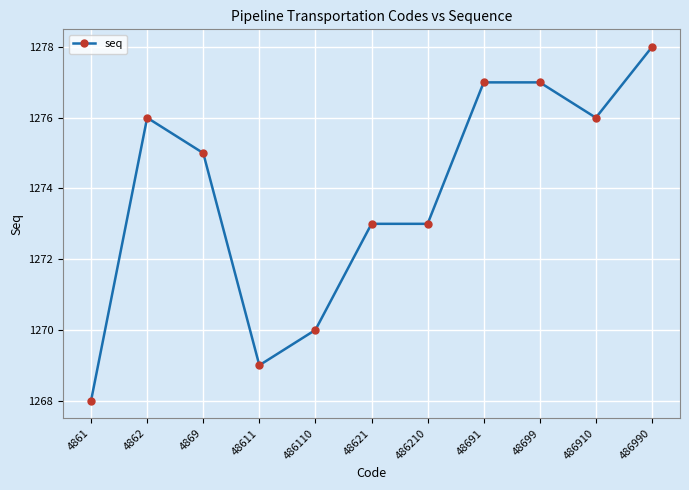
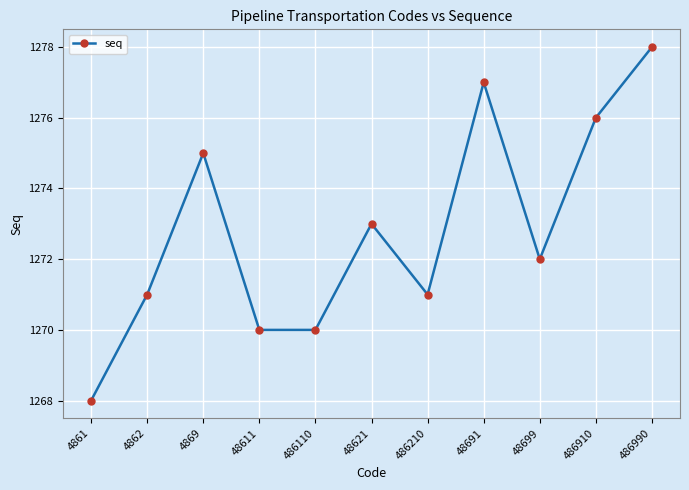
  {
    "4861": 1268,
-   "4862": 1276,
+   "4862": 1271,
    "4869": 1275,
-   "48611": 1269,
+   "48611": 1270,
    "486110": 1270,
    "48621": 1273,
-   "486210": 1273,
+   "486210": 1271,
    "48691": 1277,
-   "48699": 1277,
+   "48699": 1272,
    "486910": 1276,
    "486990": 1278
  }
